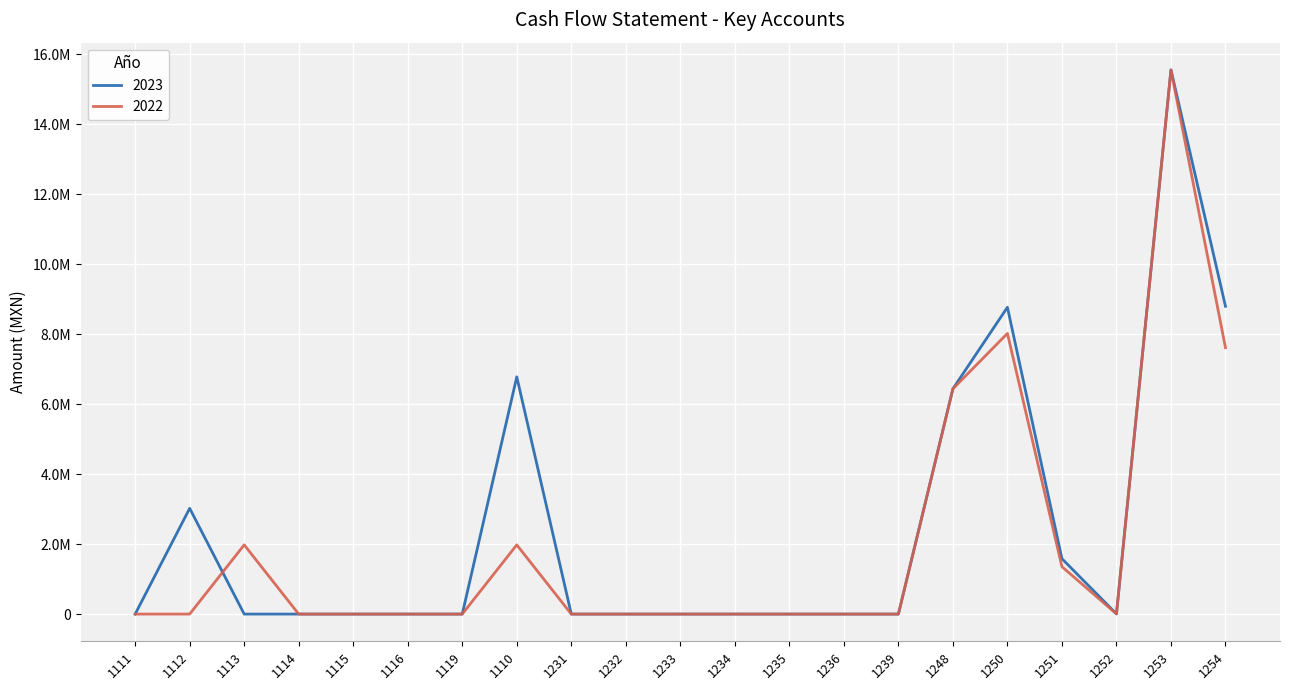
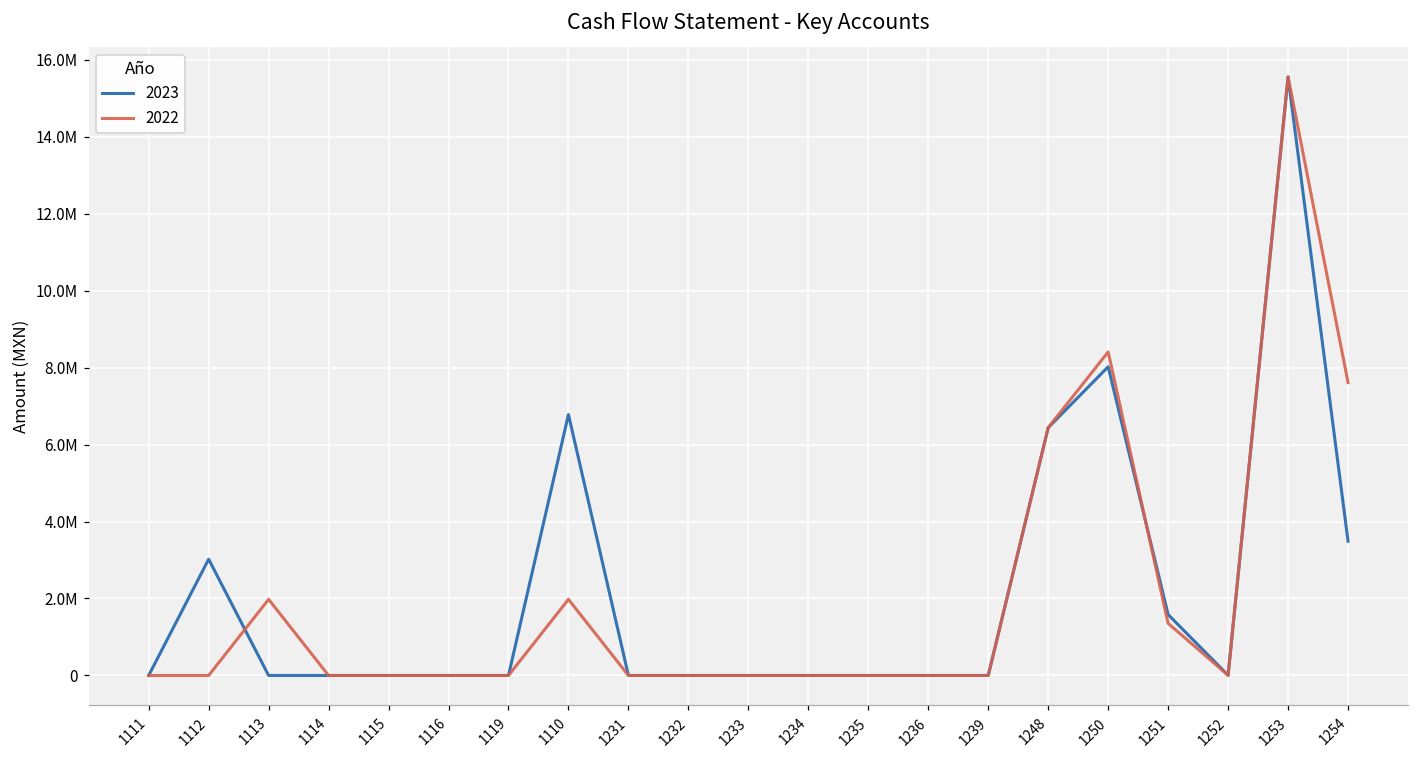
  {
    "2023": {
      "1112": 3000000,
      "1113": 0,
      "1110": 6800000,
-     "1250": 8800000,
+     "1250": 8000000,
      "1251": 1600000,
-     "1254": 8800000
+     "1254": 3500000
    },
    "2022": {
      "1112": 0,
      "1113": 2000000,
      "1110": 2000000,
-     "1250": 8000000,
+     "1250": 8400000,
      "1251": 1400000,
      "1254": 7600000
    }
  }
